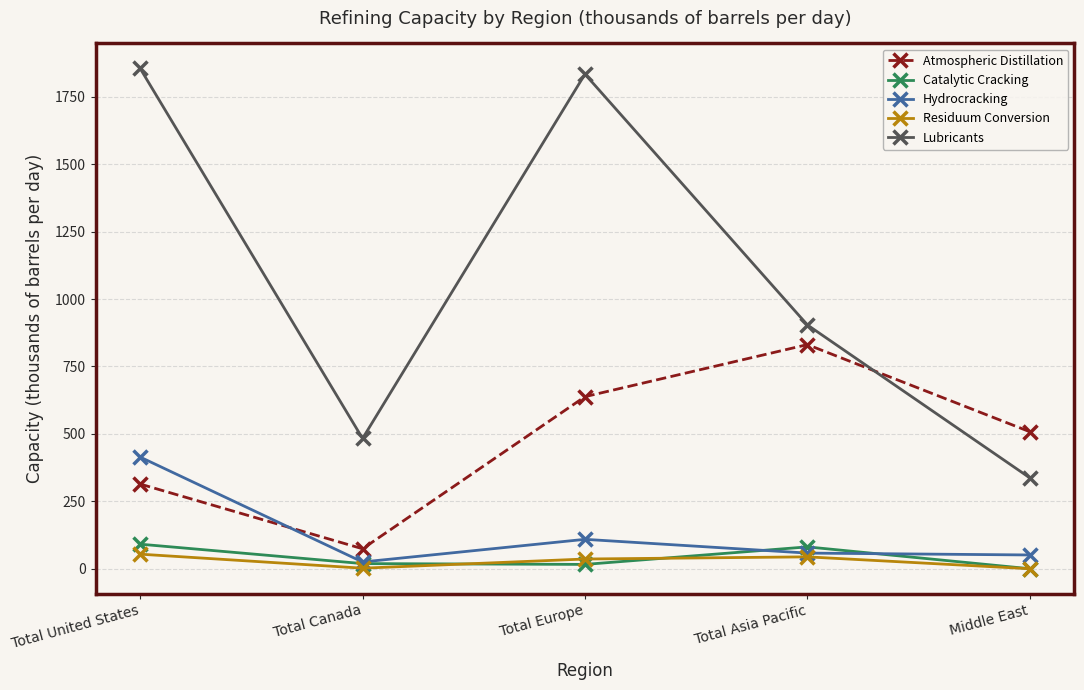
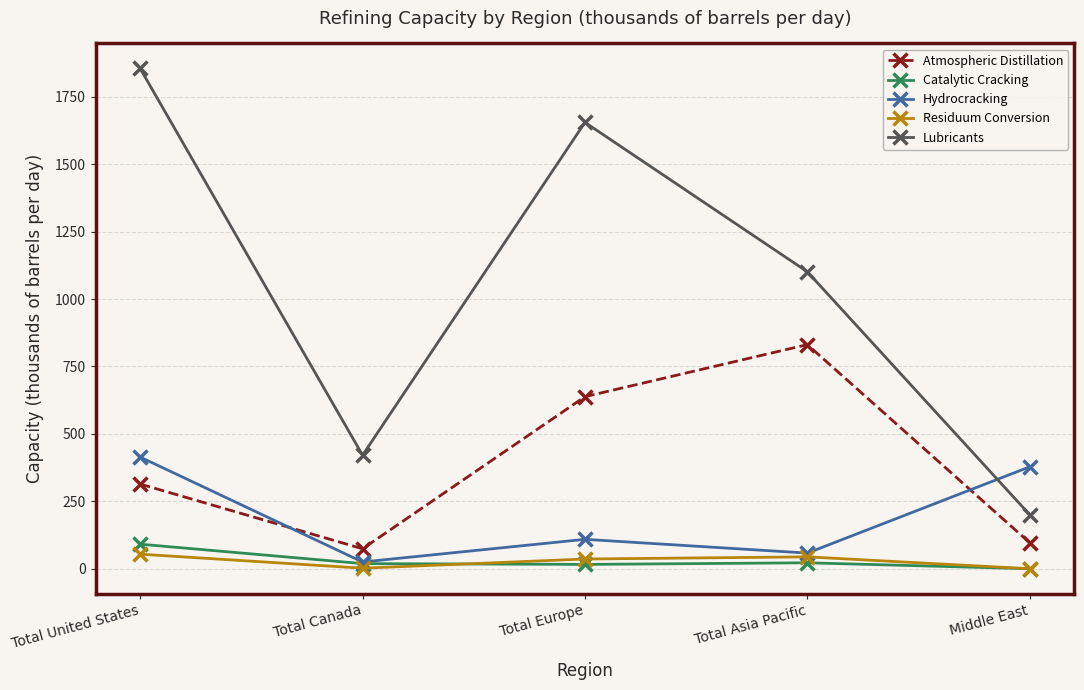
  {
    "Atmospheric Distillation": {
      "Total United States": 310,
      "Total Canada": 70,
      "Total Europe": 640,
      "Total Asia Pacific": 830,
-     "Middle East": 510
+     "Middle East": 100
    },
    "Catalytic Cracking": {
      "Total United States": 90,
      "Total Europe": 20,
-     "Total Asia Pacific": 80
+     "Total Asia Pacific": 20
    },
    "Hydrocracking": {
      "Total United States": 410,
      "Total Europe": 110,
      "Total Asia Pacific": 60,
-     "Middle East": 50
+     "Middle East": 380
    },
    "Residuum Conversion": {
      "Total United States": 50,
      "Total Canada": 0,
      "Total Europe": 40,
      "Total Asia Pacific": 40
    },
    "Lubricants": {
      "Total United States": 1860,
-     "Total Canada": 480,
-     "Total Europe": 1830,
-     "Total Asia Pacific": 900,
-     "Middle East": 340
+     "Total Canada": 420,
+     "Total Europe": 1660,
+     "Total Asia Pacific": 1100,
+     "Middle East": 200
    }
  }
